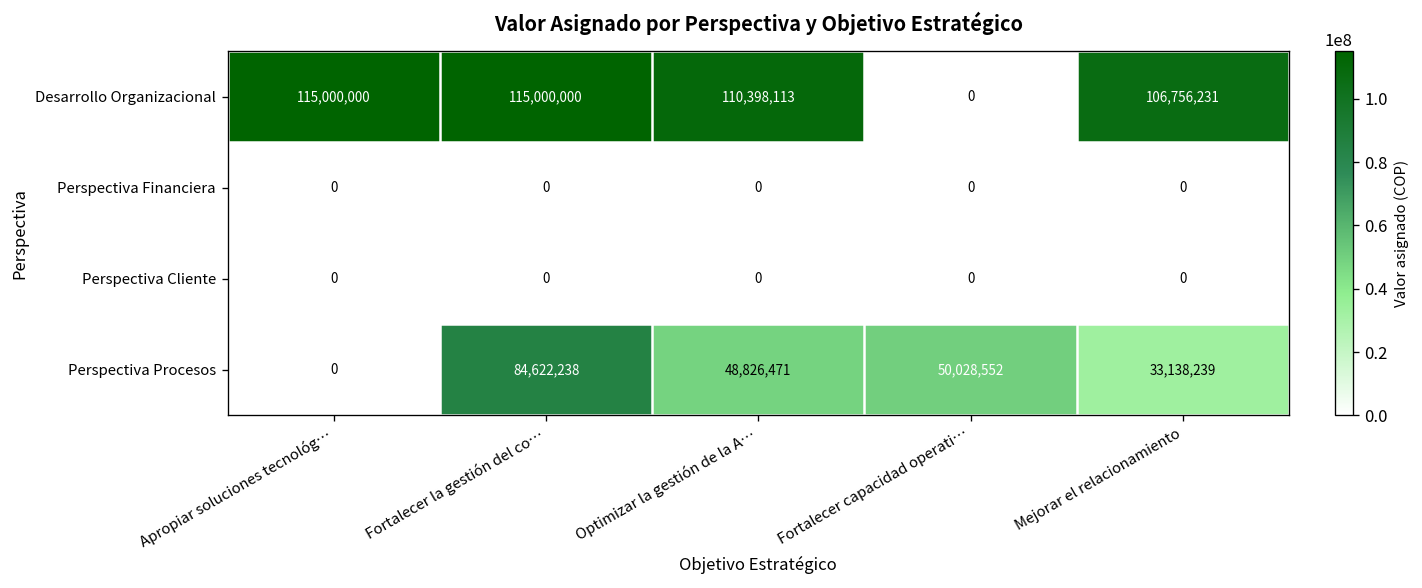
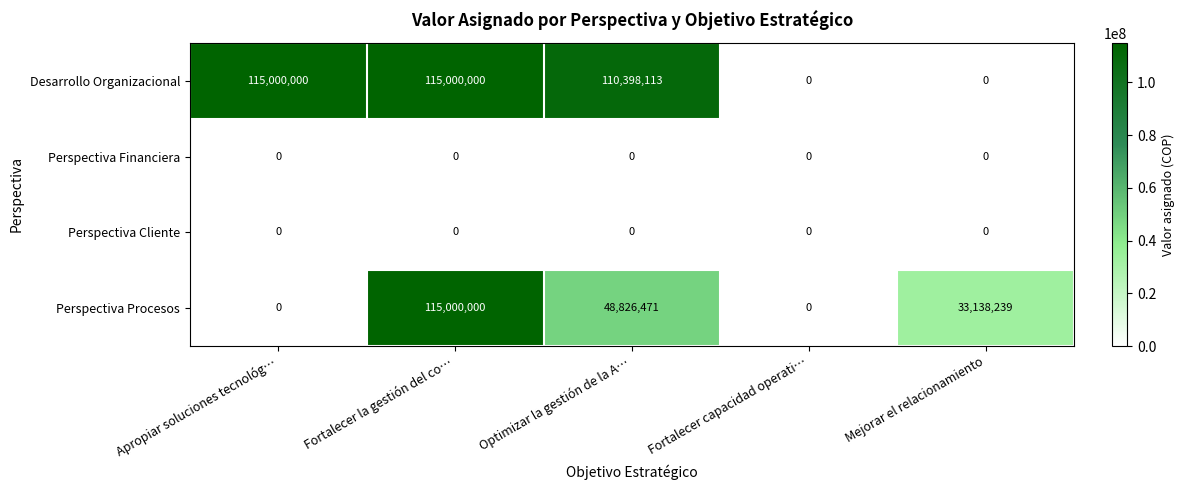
  {
    "Desarrollo Organizacional": {
      "Apropiar soluciones tecnológ…": "115,000,000",
      "Fortalecer la gestión del co…": "115,000,000",
      "Optimizar la gestión de la A…": "110,398,113",
      "Fortalecer capacidad operati…": "0",
-     "Mejorar el relacionamiento": "106,756,231"
+     "Mejorar el relacionamiento": "0"
    },
    "Perspectiva Financiera": {
      "Apropiar soluciones tecnológ…": "0",
      "Fortalecer la gestión del co…": "0",
      "Optimizar la gestión de la A…": "0",
      "Fortalecer capacidad operati…": "0",
      "Mejorar el relacionamiento": "0"
    },
    "Perspectiva Cliente": {
      "Apropiar soluciones tecnológ…": "0",
      "Fortalecer la gestión del co…": "0",
      "Optimizar la gestión de la A…": "0",
      "Fortalecer capacidad operati…": "0",
      "Mejorar el relacionamiento": "0"
    },
    "Perspectiva Procesos": {
      "Apropiar soluciones tecnológ…": "0",
-     "Fortalecer la gestión del co…": "84,622,238",
+     "Fortalecer la gestión del co…": "115,000,000",
      "Optimizar la gestión de la A…": "48,826,471",
-     "Fortalecer capacidad operati…": "50,028,552",
+     "Fortalecer capacidad operati…": "0",
      "Mejorar el relacionamiento": "33,138,239"
    }
  }
